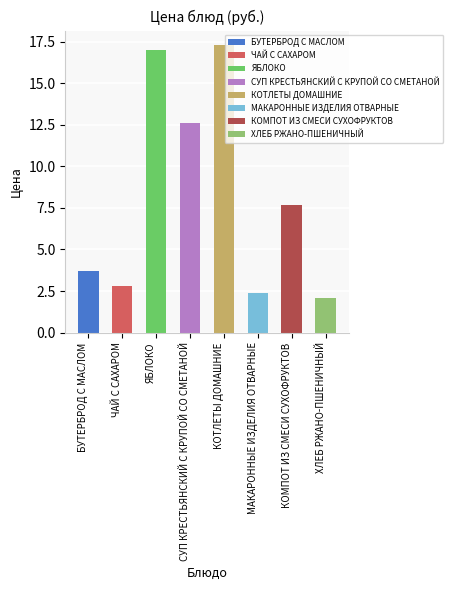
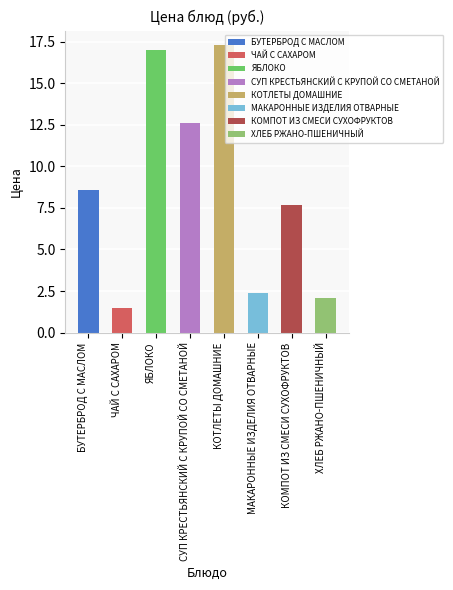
  {
-   "БУТЕРБРОД С МАСЛОМ": 3.7,
-   "ЧАЙ С САХАРОМ": 2.8,
+   "БУТЕРБРОД С МАСЛОМ": 8.6,
+   "ЧАЙ С САХАРОМ": 1.5,
    "ЯБЛОКО": 17.0,
    "СУП КРЕСТЬЯНСКИЙ С КРУПОЙ СО СМЕТАНОЙ": 12.6,
    "КОТЛЕТЫ ДОМАШНИЕ": 17.3,
    "МАКАРОННЫЕ ИЗДЕЛИЯ ОТВАРНЫЕ": 2.4,
    "КОМПОТ ИЗ СМЕСИ СУХОФРУКТОВ": 7.7,
    "ХЛЕБ РЖАНО-ПШЕНИЧНЫЙ": 2.1
  }
